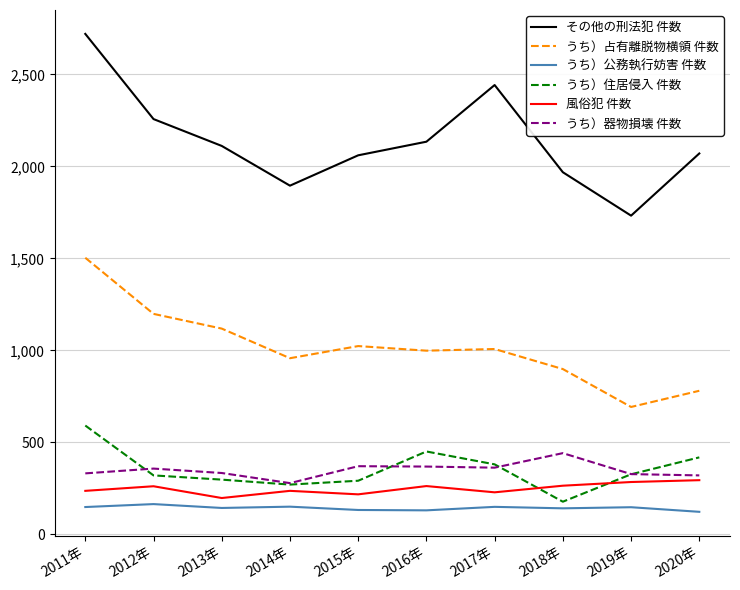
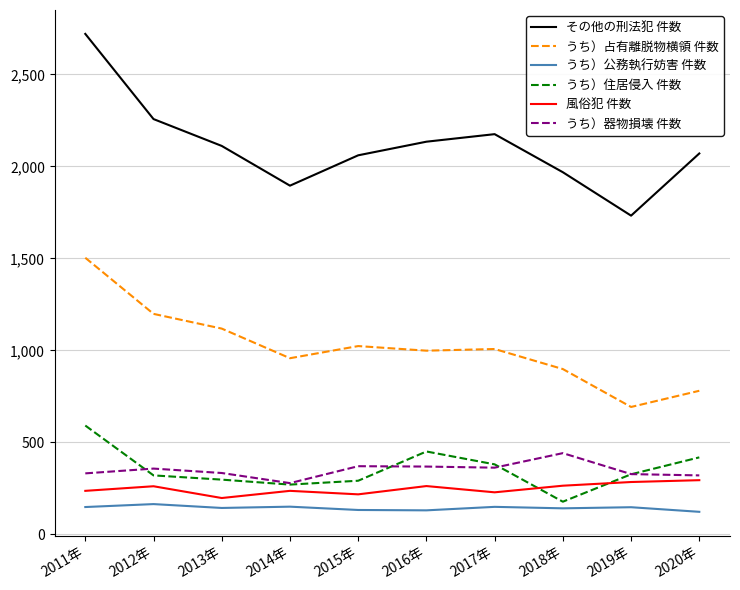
  {
    "その他の刑法犯 件数": {
      "2011年": "2,720",
      "2012年": "2,260",
      "2013年": "2,110",
      "2014年": "1,900",
      "2015年": "2,060",
      "2016年": "2,130",
-     "2017年": "2,440",
+     "2017年": "2,180",
      "2018年": "1,970",
      "2019年": "1,730",
      "2020年": "2,070"
    },
    "うち）占有離脱物横領 件数": {
      "2011年": "1,500",
      "2012年": "1,200",
      "2013年": "1,120",
      "2014年": "960",
      "2015年": "1,020",
      "2016年": "1,000",
      "2017年": "1,010",
      "2018年": "900",
      "2019年": "690",
      "2020年": "780"
    },
    "うち）公務執行妨害 件数": {
      "2011年": "150",
      "2012年": "160",
      "2013年": "140",
      "2014年": "150",
      "2015年": "130",
      "2016年": "130",
      "2017年": "150",
      "2018年": "140",
      "2019年": "150",
      "2020年": "120"
    },
    "うち）住居侵入 件数": {
      "2011年": "590",
      "2012年": "320",
      "2013年": "300",
      "2015年": "290",
      "2016年": "450",
      "2017年": "380",
      "2018年": "180",
      "2020年": "420"
    },
    "風俗犯 件数": {
      "2011年": "240",
      "2012年": "260",
      "2013年": "200",
      "2014年": "240",
      "2015年": "220",
      "2016年": "260",
      "2017年": "230",
      "2018年": "260",
      "2019年": "280",
      "2020年": "290"
    },
    "うち）器物損壊 件数": {
      "2011年": "330",
      "2012年": "360",
      "2013年": "330",
      "2015年": "370",
      "2016年": "370",
      "2017年": "360",
      "2018年": "440",
      "2020年": "320"
    }
  }
